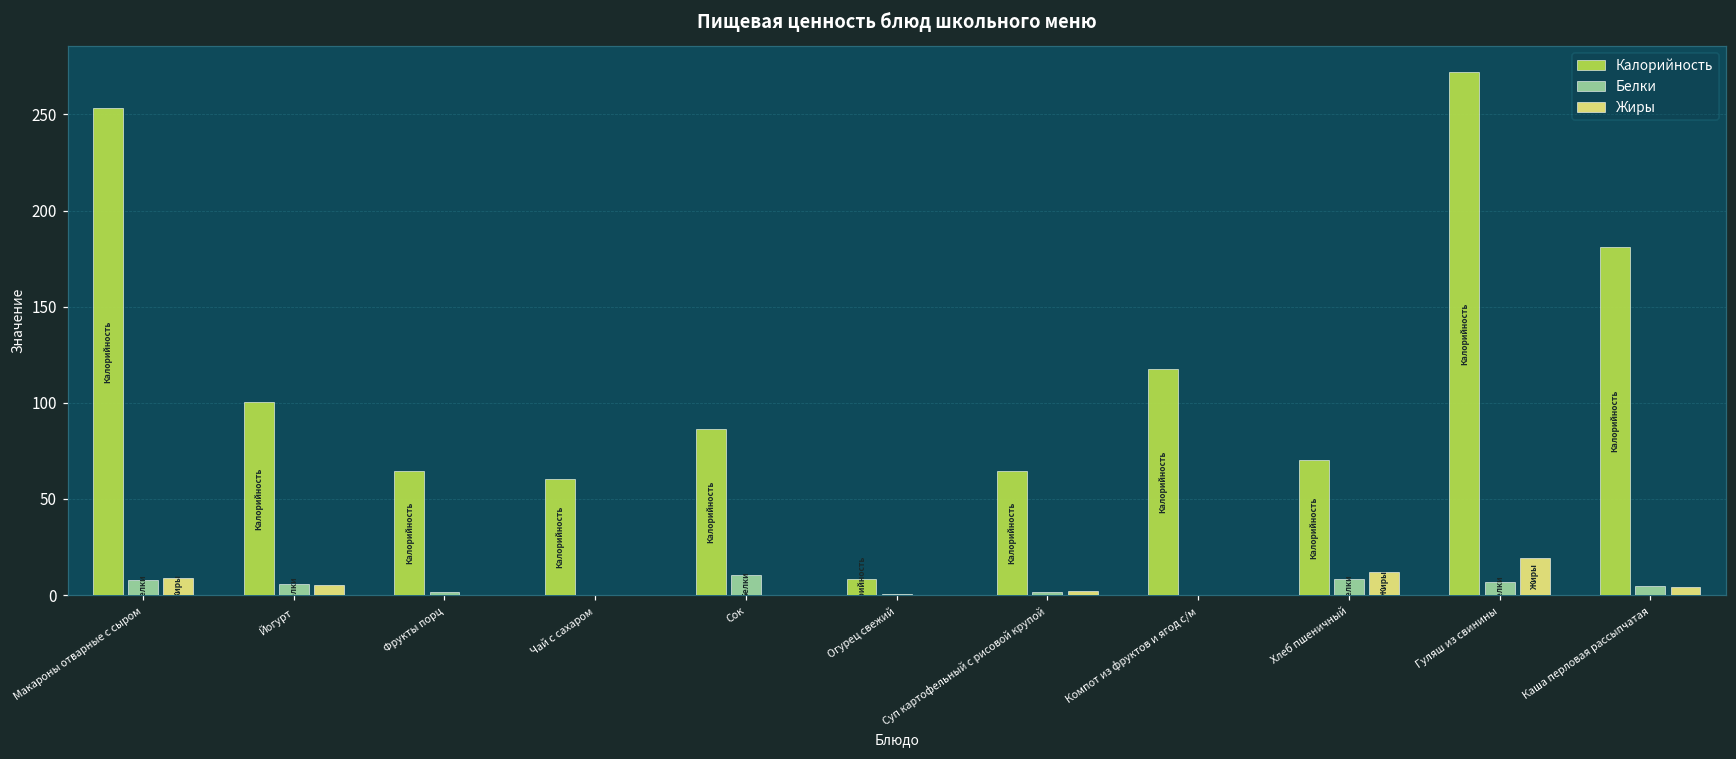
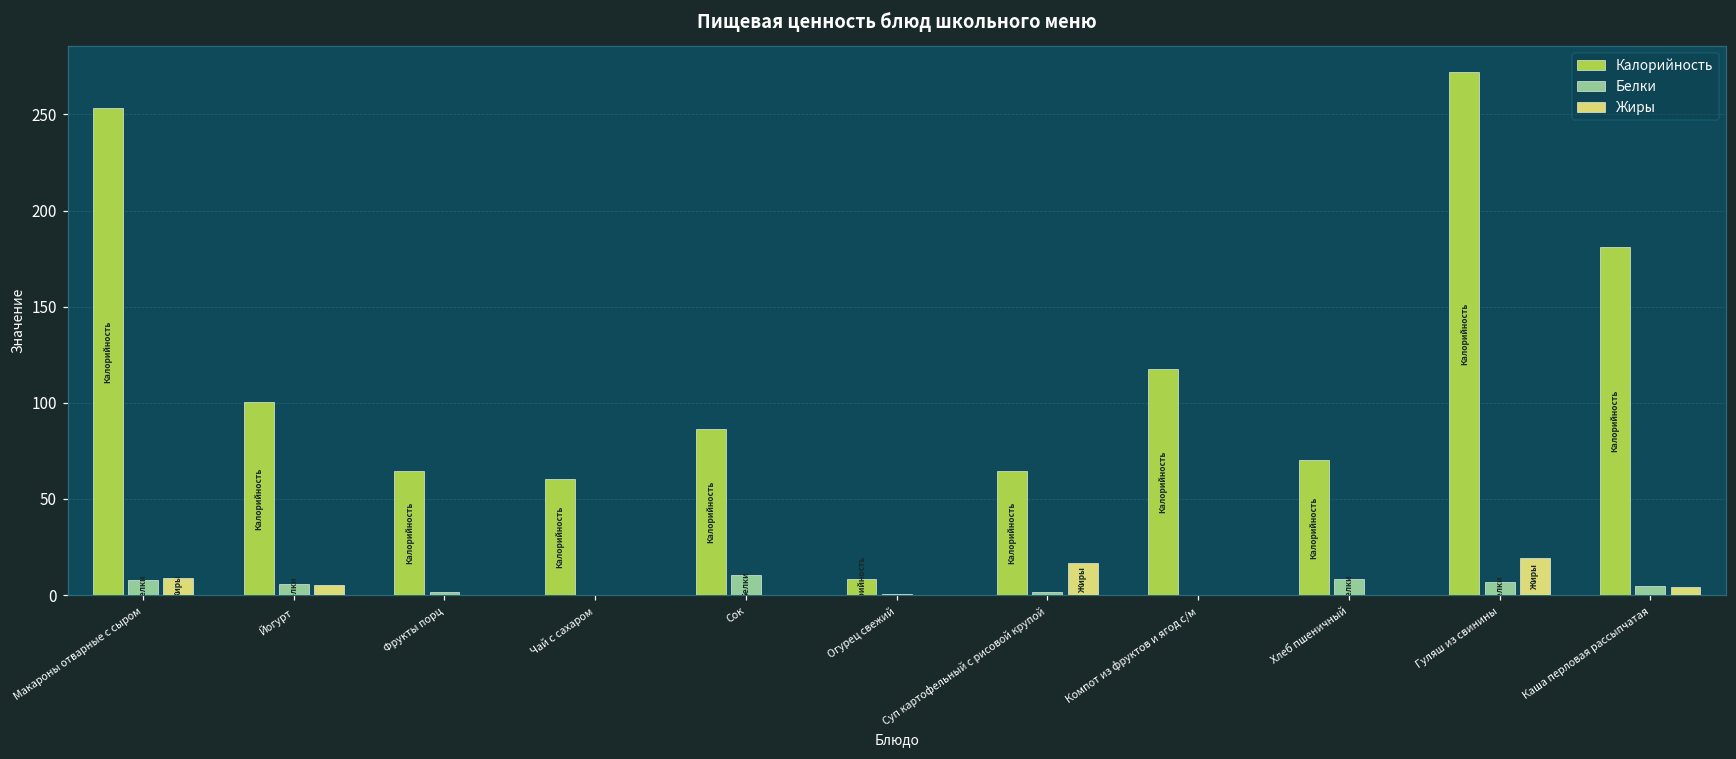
  {
    "Калорийность": {
      "Макароны отварные с сыром": 253,
      "Йогурт": 100,
      "Фрукты порц": 65,
      "Чай с сахаром": 60,
      "Сок": 87,
      "Огурец свежий": 8,
      "Суп картофельный с рисовой крупой": 65,
      "Компот из фруктов и ягод с/м": 118,
      "Хлеб пшеничный": 70,
      "Гуляш из свинины": 272,
      "Каша перловая рассыпчатая": 181
    },
    "Белки": {
      "Макароны отварные с сыром": 8,
      "Йогурт": 6,
      "Фрукты порц": 2,
      "Сок": 11,
      "Суп картофельный с рисовой крупой": 2,
      "Хлеб пшеничный": 8,
      "Гуляш из свинины": 7,
      "Каша перловая рассыпчатая": 4
    },
    "Жиры": {
      "Макароны отварные с сыром": 9,
      "Йогурт": 5,
-     "Суп картофельный с рисовой крупой": 2,
-     "Хлеб пшеничный": 12,
+     "Суп картофельный с рисовой крупой": 17,
+     "Хлеб пшеничный": 0,
      "Гуляш из свинины": 19,
      "Каша перловая рассыпчатая": 4
    }
  }
